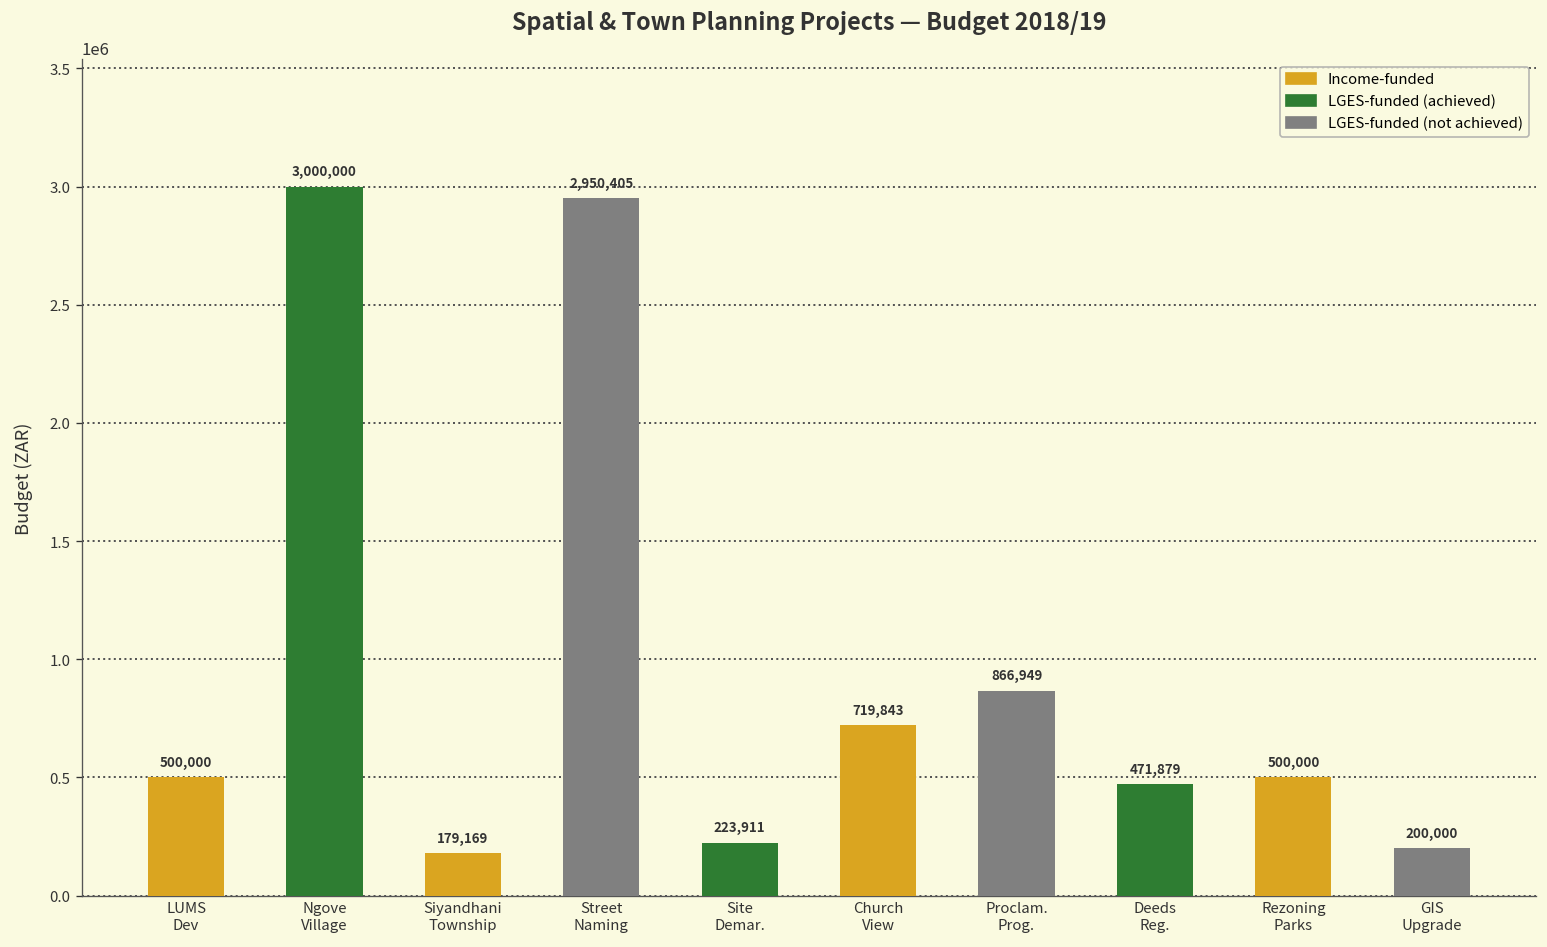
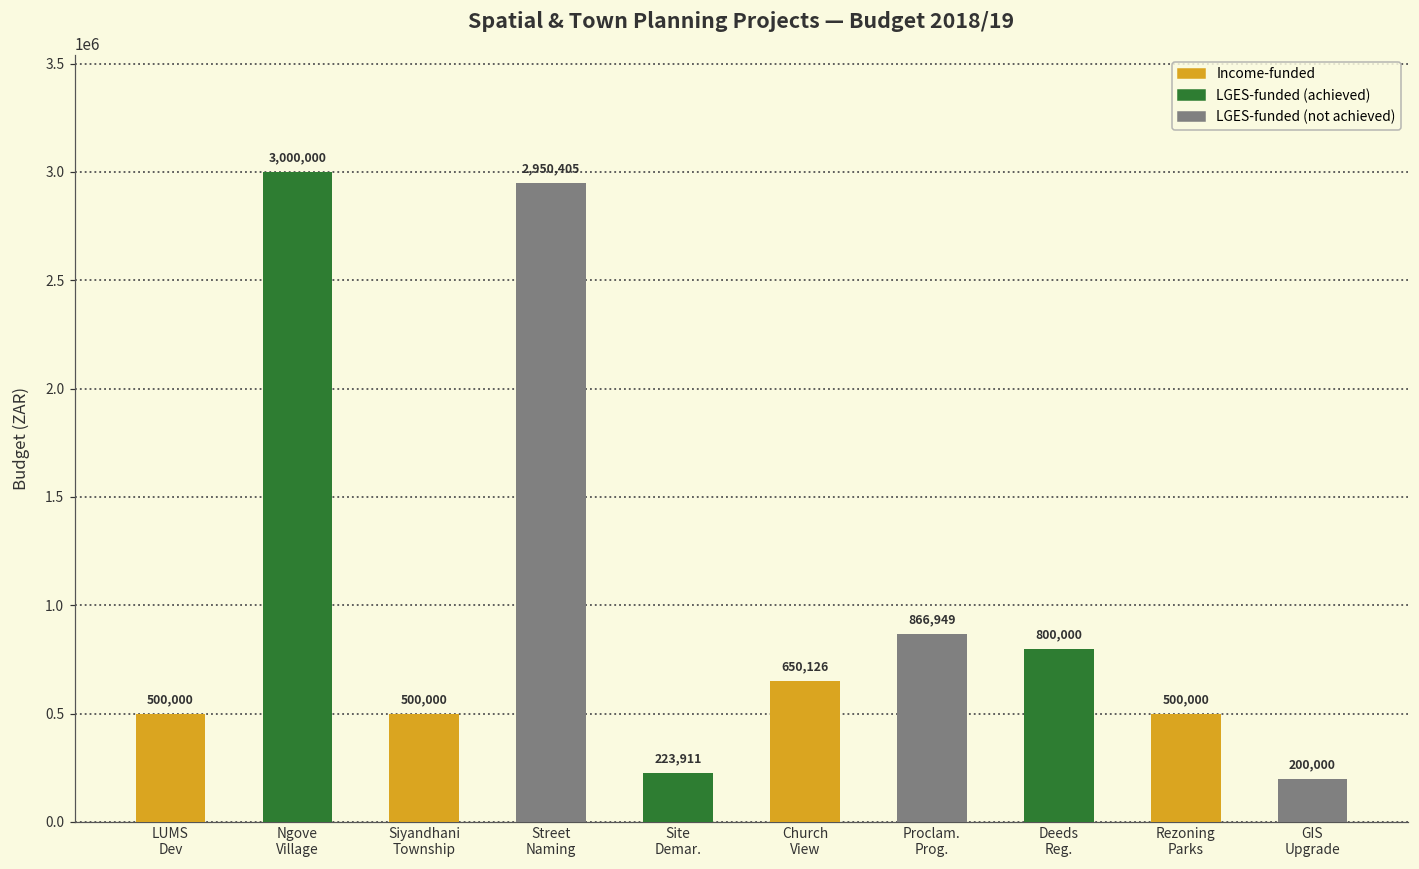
  {
    "LUMS Dev": "500,000",
    "Ngove Village": "3,000,000",
-   "Siyandhani Township": "179,169",
+   "Siyandhani Township": "500,000",
    "Street Naming": "2,950,405",
    "Site Demar.": "223,911",
-   "Church View": "719,843",
+   "Church View": "650,126",
    "Proclam. Prog.": "866,949",
-   "Deeds Reg.": "471,879",
+   "Deeds Reg.": "800,000",
    "Rezoning Parks": "500,000",
    "GIS Upgrade": "200,000"
  }
